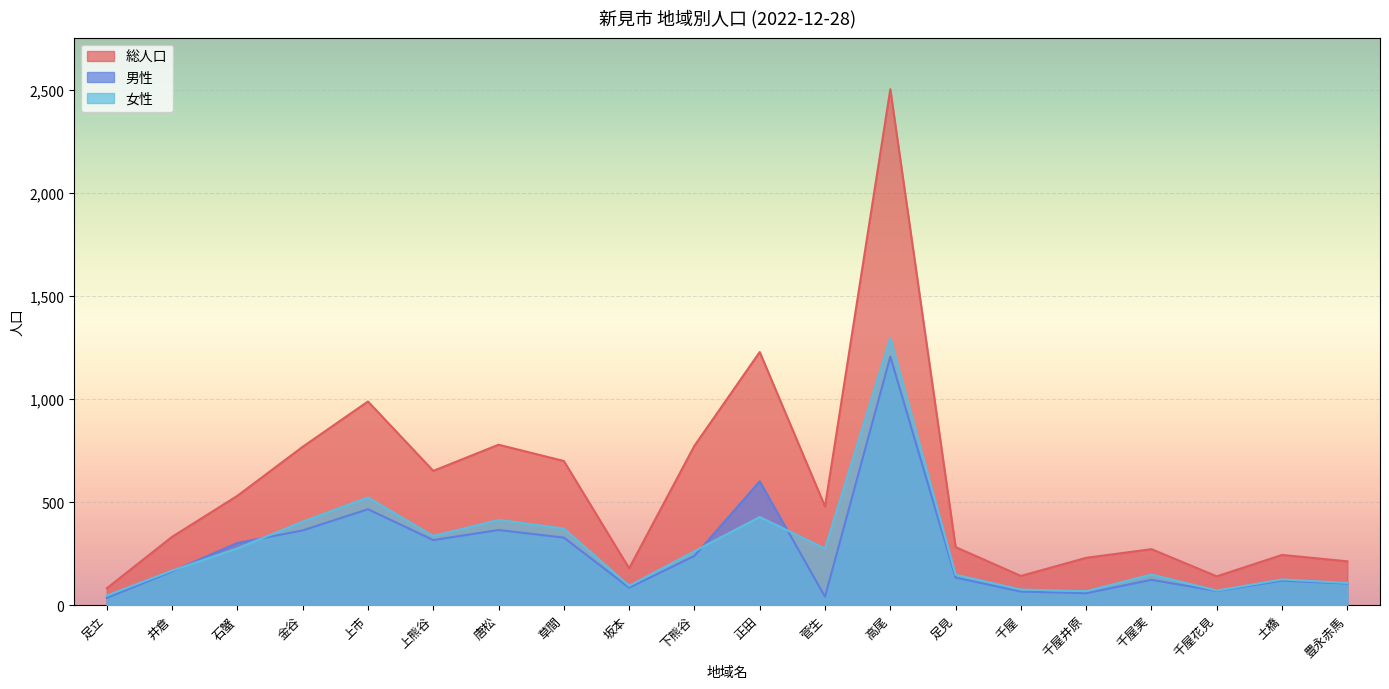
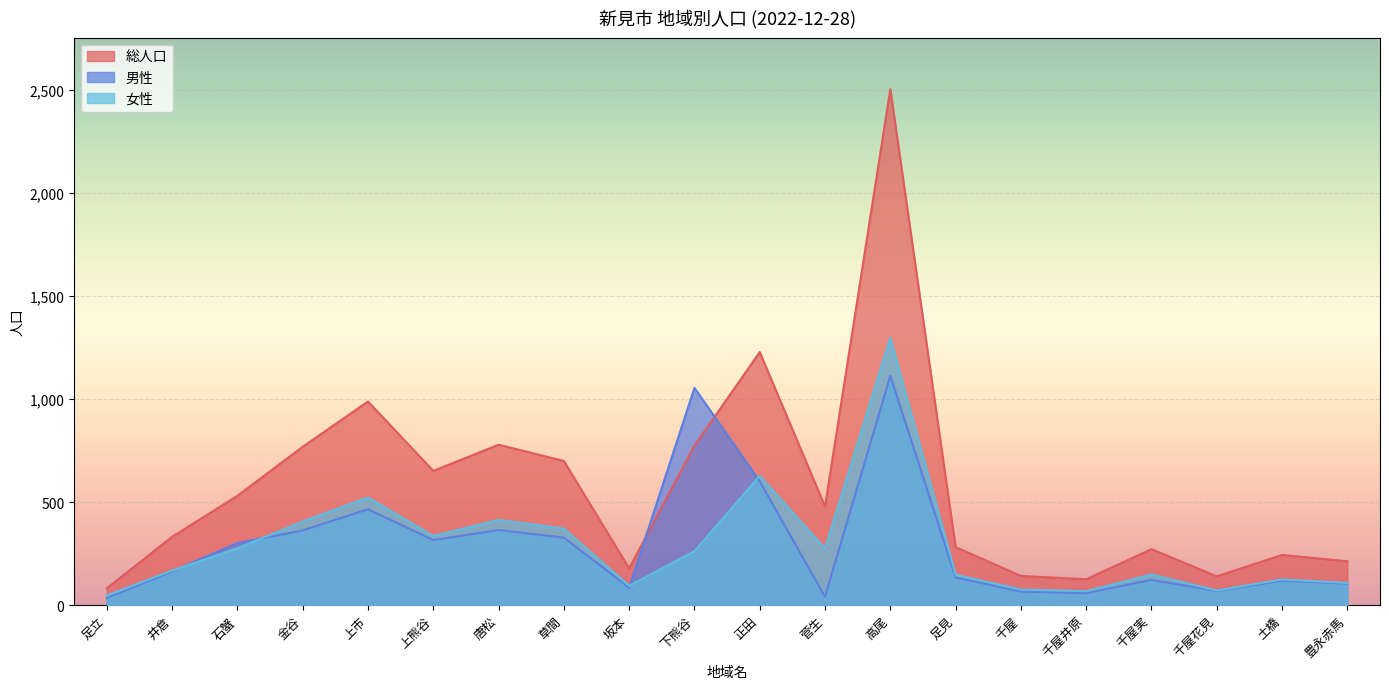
  {
    "総人口": {
      "足立": "80",
      "井倉": "330",
      "石蟹": "530",
      "金谷": "770",
      "上市": "990",
      "上熊谷": "650",
      "唐松": "780",
      "草間": "700",
      "坂本": "180",
      "下熊谷": "770",
      "正田": "1,230",
      "菅生": "480",
      "高尾": "2,510",
      "足見": "280",
      "千屋": "140",
-     "千屋井原": "230",
+     "千屋井原": "130",
      "千屋実": "270",
      "千屋花見": "140",
      "土橋": "240",
      "豊永赤馬": "210"
    },
    "男性": {
      "石蟹": "300",
      "金谷": "360",
      "上市": "470",
      "上熊谷": "320",
      "唐松": "370",
      "草間": "330",
-     "下熊谷": "240",
+     "下熊谷": "1,060",
      "正田": "600",
      "菅生": "40",
-     "高尾": "1,210",
+     "高尾": "1,110",
      "足見": "130",
      "千屋実": "120"
    },
    "女性": {
      "石蟹": "280",
      "金谷": "410",
      "上市": "520",
      "上熊谷": "340",
      "唐松": "410",
      "草間": "370",
      "下熊谷": "260",
-     "正田": "430",
+     "正田": "630",
      "菅生": "280",
      "高尾": "1,300",
      "足見": "150",
      "千屋実": "150"
    }
  }
